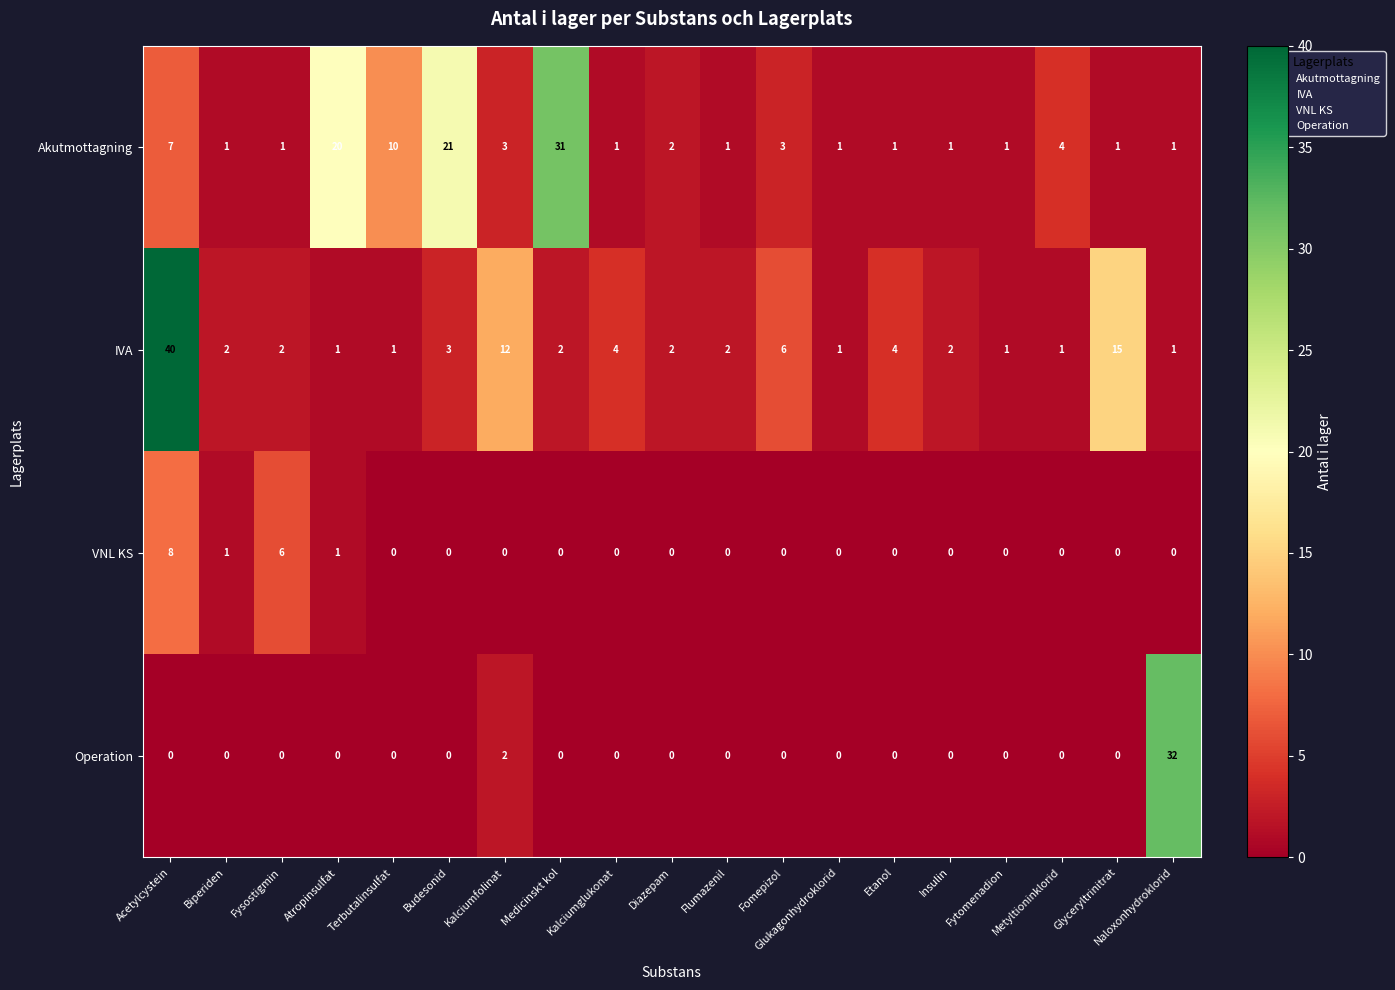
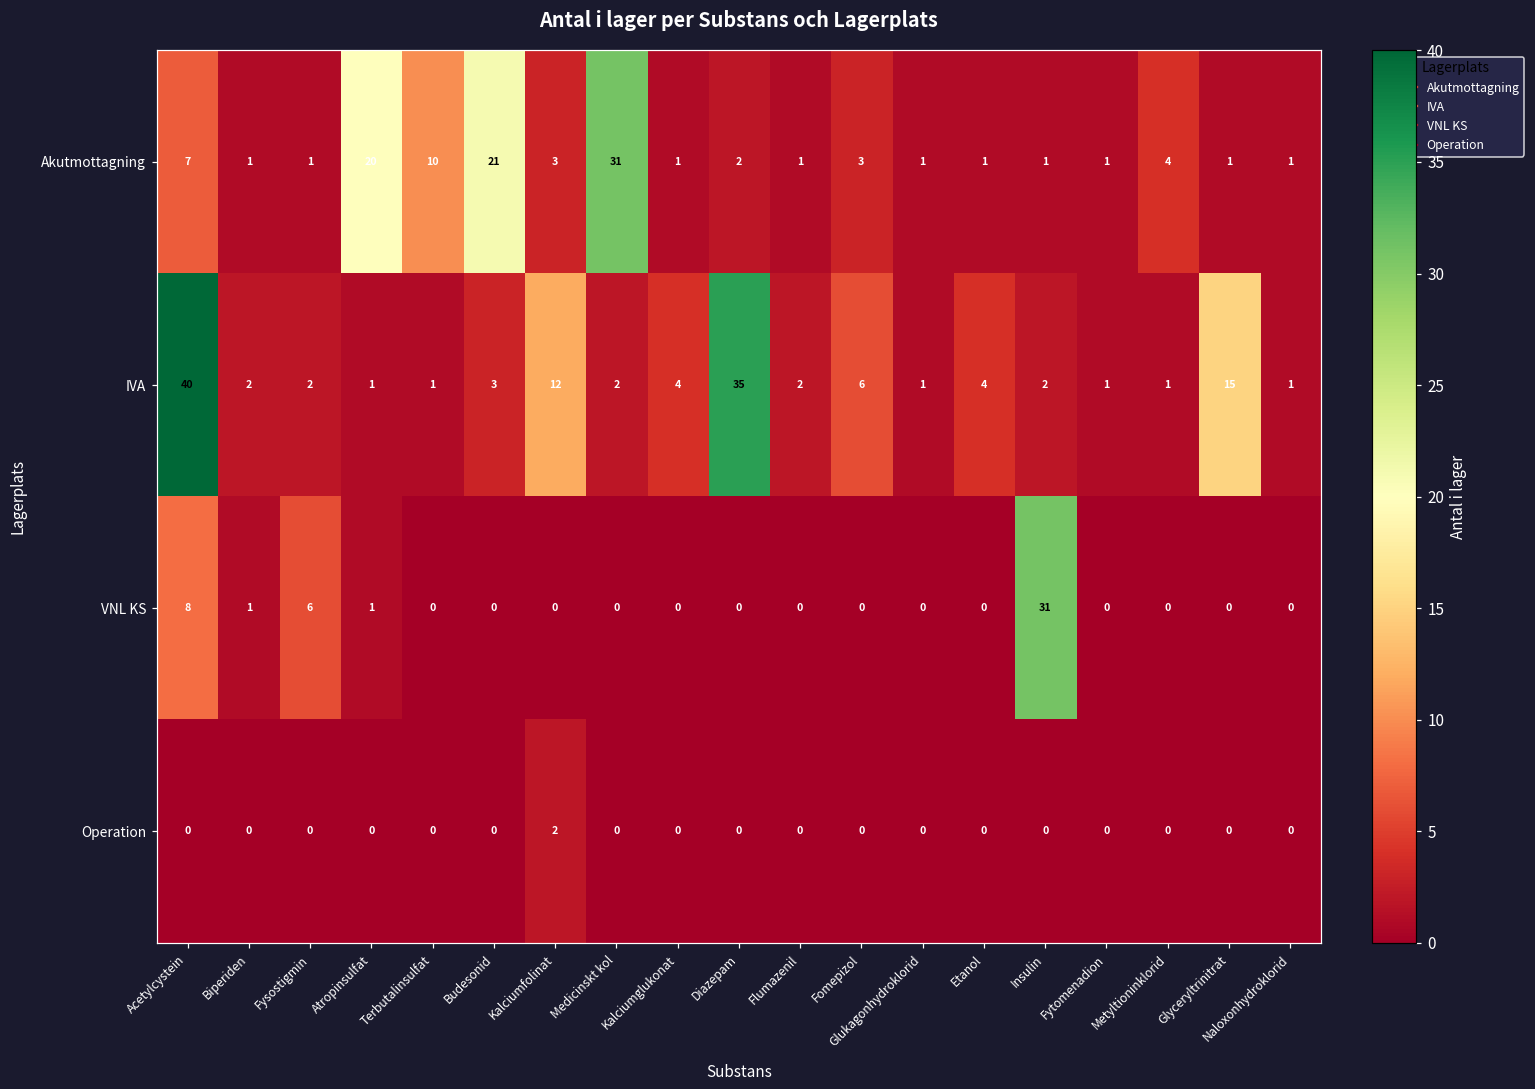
  {
    "Akutmottagning": {
      "Acetylcystein": 7,
      "Biperiden": 1,
      "Fysostigmin": 1,
      "Atropinsulfat": 20,
      "Terbutalinsulfat": 10,
      "Budesonid": 21,
      "Kalciumfolinat": 3,
      "Medicinskt kol": 31,
      "Kalciumglukonat": 1,
      "Diazepam": 2,
      "Flumazenil": 1,
      "Fomepizol": 3,
      "Glukagonhydroklorid": 1,
      "Etanol": 1,
      "Insulin": 1,
      "Fytomenadion": 1,
      "Metyltioninklorid": 4,
      "Glyceryltrinitrat": 1,
      "Naloxonhydroklorid": 1
    },
    "IVA": {
      "Acetylcystein": 40,
      "Biperiden": 2,
      "Fysostigmin": 2,
      "Atropinsulfat": 1,
      "Terbutalinsulfat": 1,
      "Budesonid": 3,
      "Kalciumfolinat": 12,
      "Medicinskt kol": 2,
      "Kalciumglukonat": 4,
-     "Diazepam": 2,
+     "Diazepam": 35,
      "Flumazenil": 2,
      "Fomepizol": 6,
      "Glukagonhydroklorid": 1,
      "Etanol": 4,
      "Insulin": 2,
      "Fytomenadion": 1,
      "Metyltioninklorid": 1,
      "Glyceryltrinitrat": 15,
      "Naloxonhydroklorid": 1
    },
    "VNL KS": {
      "Acetylcystein": 8,
      "Biperiden": 1,
      "Fysostigmin": 6,
      "Atropinsulfat": 1,
      "Terbutalinsulfat": 0,
      "Budesonid": 0,
      "Kalciumfolinat": 0,
      "Medicinskt kol": 0,
      "Kalciumglukonat": 0,
      "Diazepam": 0,
      "Flumazenil": 0,
      "Fomepizol": 0,
      "Glukagonhydroklorid": 0,
      "Etanol": 0,
-     "Insulin": 0,
+     "Insulin": 31,
      "Fytomenadion": 0,
      "Metyltioninklorid": 0,
      "Glyceryltrinitrat": 0,
      "Naloxonhydroklorid": 0
    },
    "Operation": {
      "Acetylcystein": 0,
      "Biperiden": 0,
      "Fysostigmin": 0,
      "Atropinsulfat": 0,
      "Terbutalinsulfat": 0,
      "Budesonid": 0,
      "Kalciumfolinat": 2,
      "Medicinskt kol": 0,
      "Kalciumglukonat": 0,
      "Diazepam": 0,
      "Flumazenil": 0,
      "Fomepizol": 0,
      "Glukagonhydroklorid": 0,
      "Etanol": 0,
      "Insulin": 0,
      "Fytomenadion": 0,
      "Metyltioninklorid": 0,
      "Glyceryltrinitrat": 0,
-     "Naloxonhydroklorid": 32
+     "Naloxonhydroklorid": 0
    }
  }
